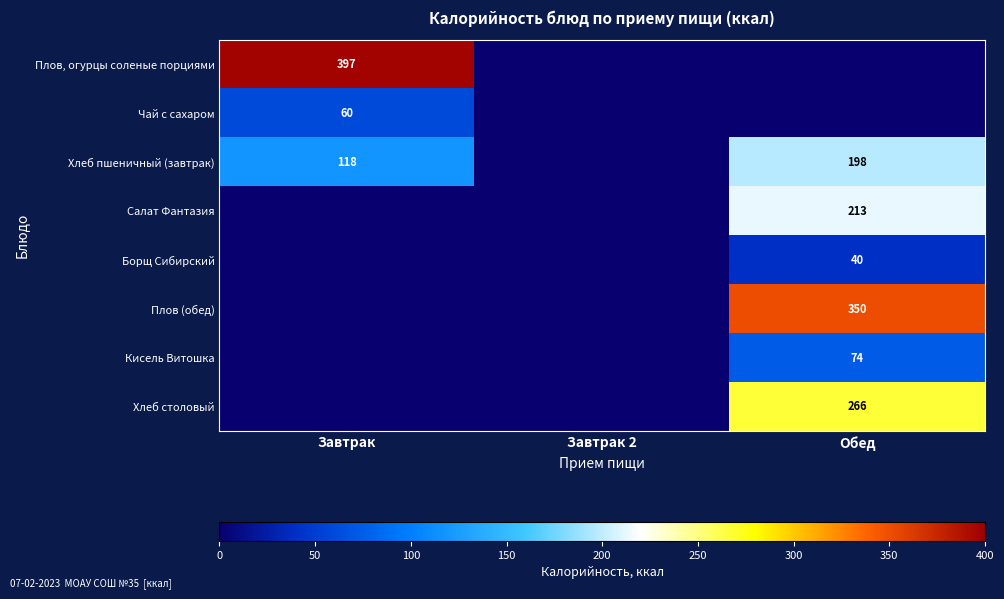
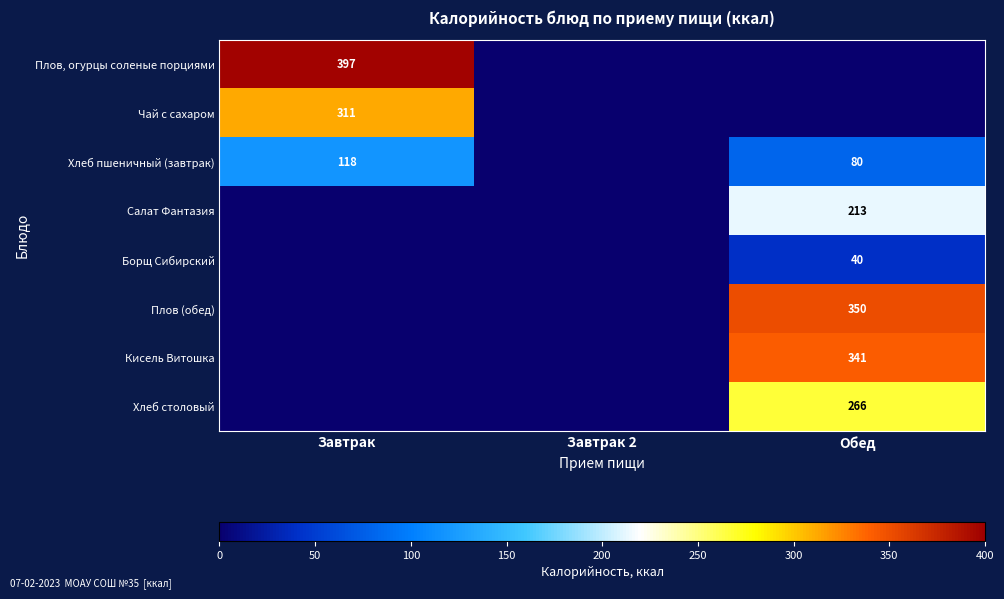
  {
    "Плов, огурцы соленые порциями": {
      "Завтрак": 397
    },
    "Чай с сахаром": {
-     "Завтрак": 60
+     "Завтрак": 311
    },
    "Хлеб пшеничный (завтрак)": {
      "Завтрак": 118,
-     "Обед": 198
+     "Обед": 80
    },
    "Салат Фантазия": {
      "Обед": 213
    },
    "Борщ Сибирский": {
      "Обед": 40
    },
    "Плов (обед)": {
      "Обед": 350
    },
    "Кисель Витошка": {
-     "Обед": 74
+     "Обед": 341
    },
    "Хлеб столовый": {
      "Обед": 266
    }
  }
